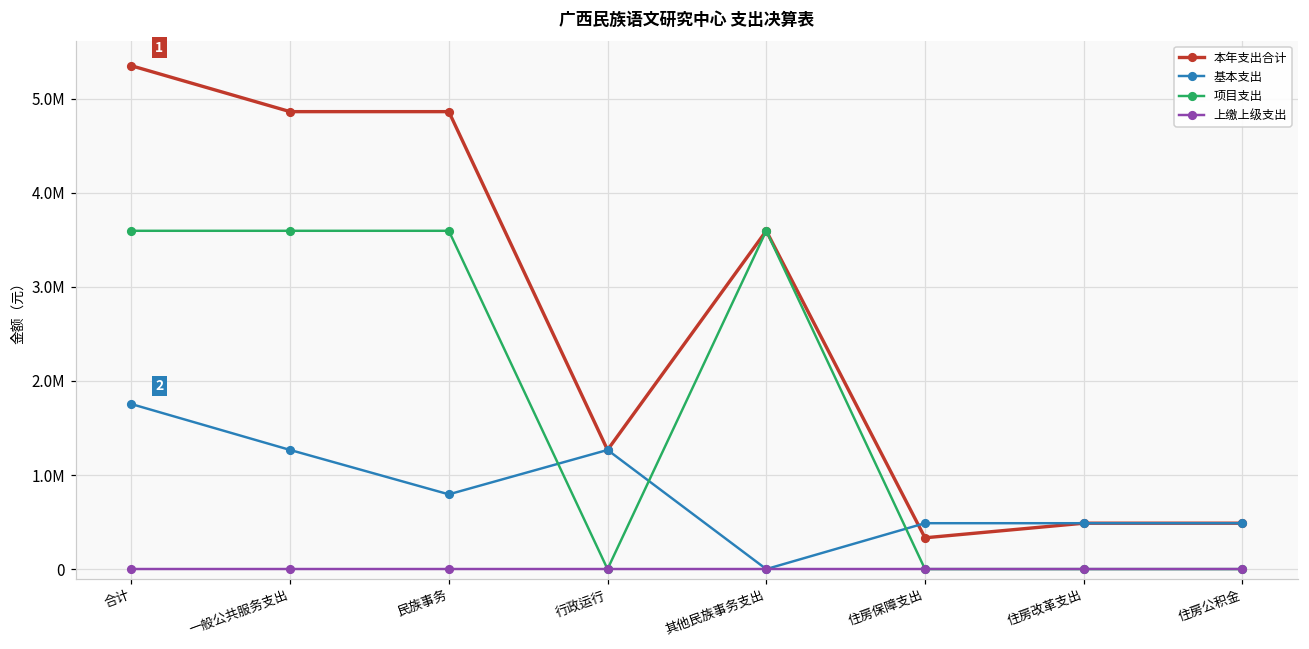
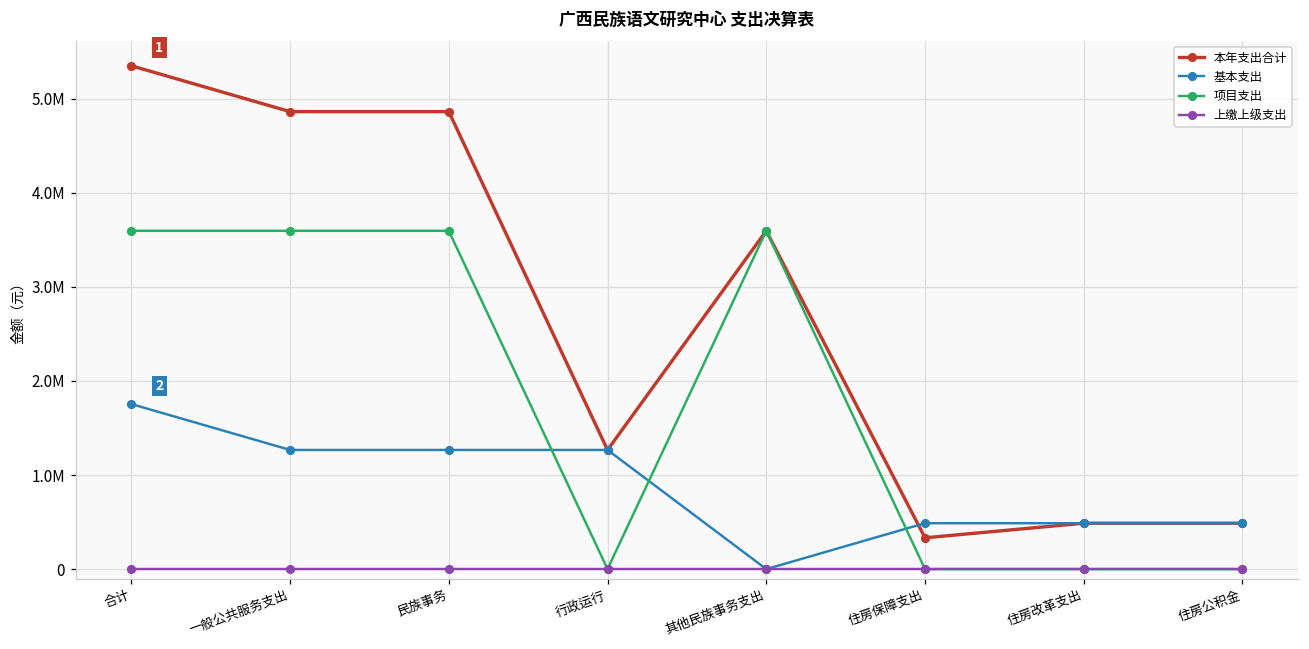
  {
    "本年支出合计": {
      "一般公共服务支出": 4900000,
      "民族事务": 4900000,
      "住房保障支出": 300000
    },
    "基本支出": {
      "一般公共服务支出": 1300000,
-     "民族事务": 800000,
+     "民族事务": 1300000,
      "住房保障支出": 500000
    },
    "项目支出": {
      "合计": 3600000,
      "一般公共服务支出": 3600000,
      "民族事务": 3600000
    },
    "上缴上级支出": {
      "合计": 0,
      "一般公共服务支出": 0,
      "民族事务": 0
    }
  }
